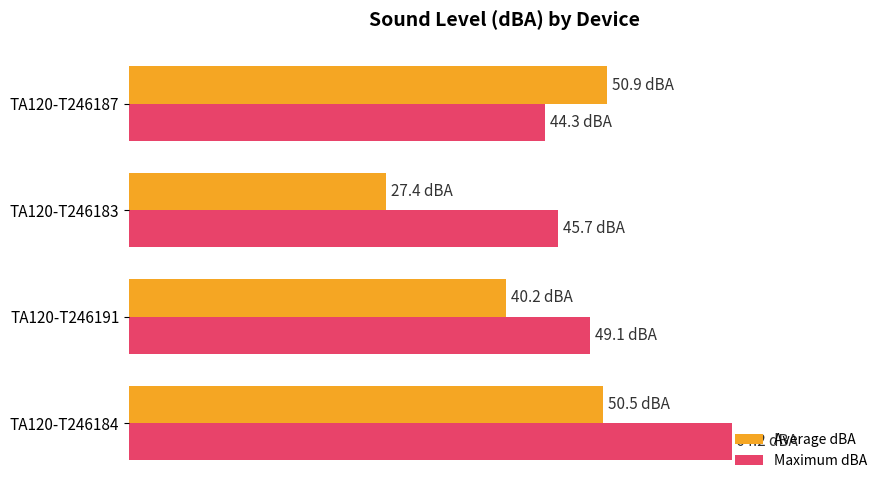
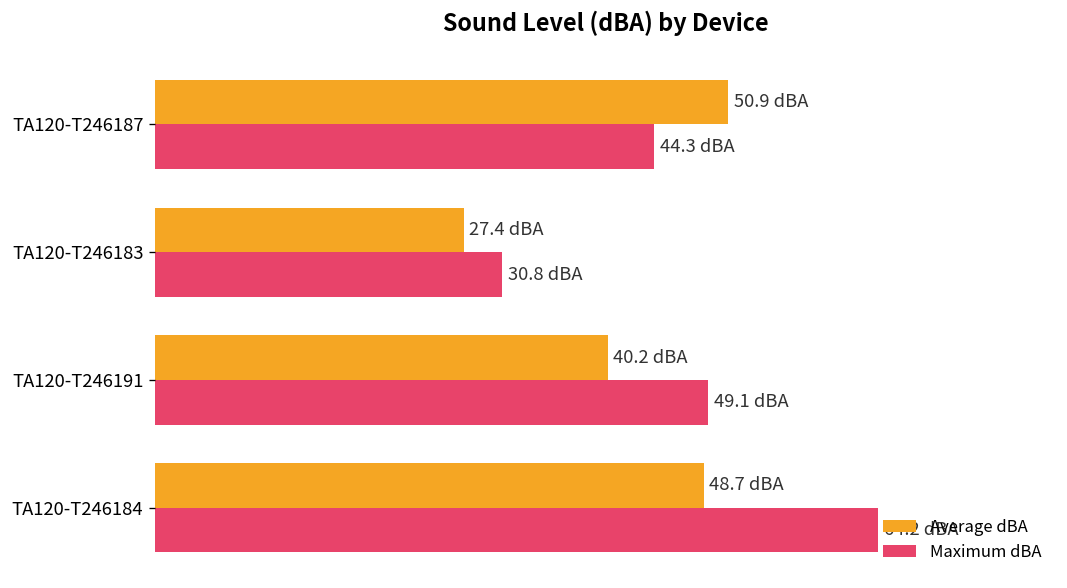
  {
    "Average dBA": {
      "TA120-T246187": 50.9,
      "TA120-T246183": 27.4,
      "TA120-T246191": 40.2,
-     "TA120-T246184": 50.5
+     "TA120-T246184": 48.7
    },
    "Maximum dBA": {
      "TA120-T246187": 44.3,
-     "TA120-T246183": 45.7,
+     "TA120-T246183": 30.8,
      "TA120-T246191": 49.1,
      "TA120-T246184": 64.2
    }
  }
